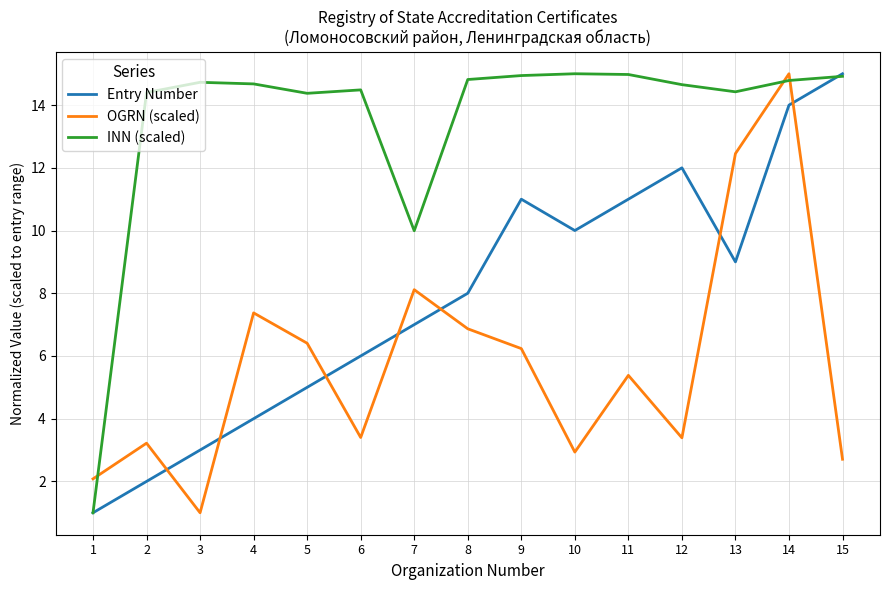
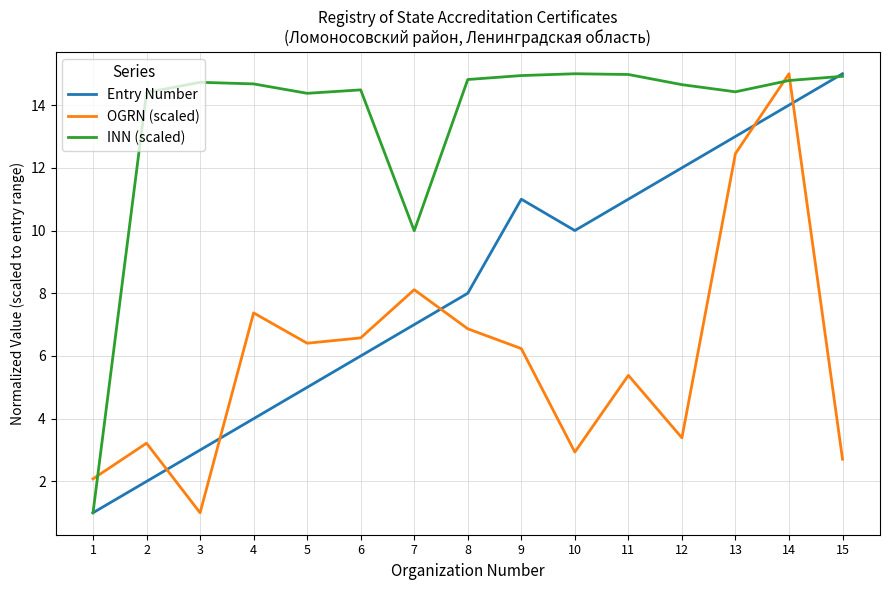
  {
    "Entry Number": {
      "2": 2,
      "3": 3,
      "4": 4,
      "5": 5,
      "6": 6,
      "7": 7,
      "8": 8,
      "9": 11,
      "10": 10,
      "11": 11,
      "12": 12,
-     "13": 9,
+     "13": 13,
      "14": 14,
      "15": 15
    },
    "OGRN (scaled)": {
      "1": 2.1,
      "2": 3.2,
      "3": 1.0,
      "4": 7.4,
      "5": 6.4,
-     "6": 3.4,
+     "6": 6.6,
      "7": 8.1,
      "8": 6.9,
      "9": 6.2,
      "10": 2.9,
      "11": 5.4,
      "12": 3.4,
      "13": 12.5,
      "14": 15.0,
      "15": 2.7
    },
    "INN (scaled)": {
      "4": 14.7,
      "5": 14.4,
      "6": 14.5,
      "7": 10.0,
      "8": 14.8,
      "9": 14.9,
      "10": 15.0,
      "11": 15.0,
      "12": 14.7,
      "13": 14.4,
      "14": 14.8,
      "15": 14.9
    }
  }
